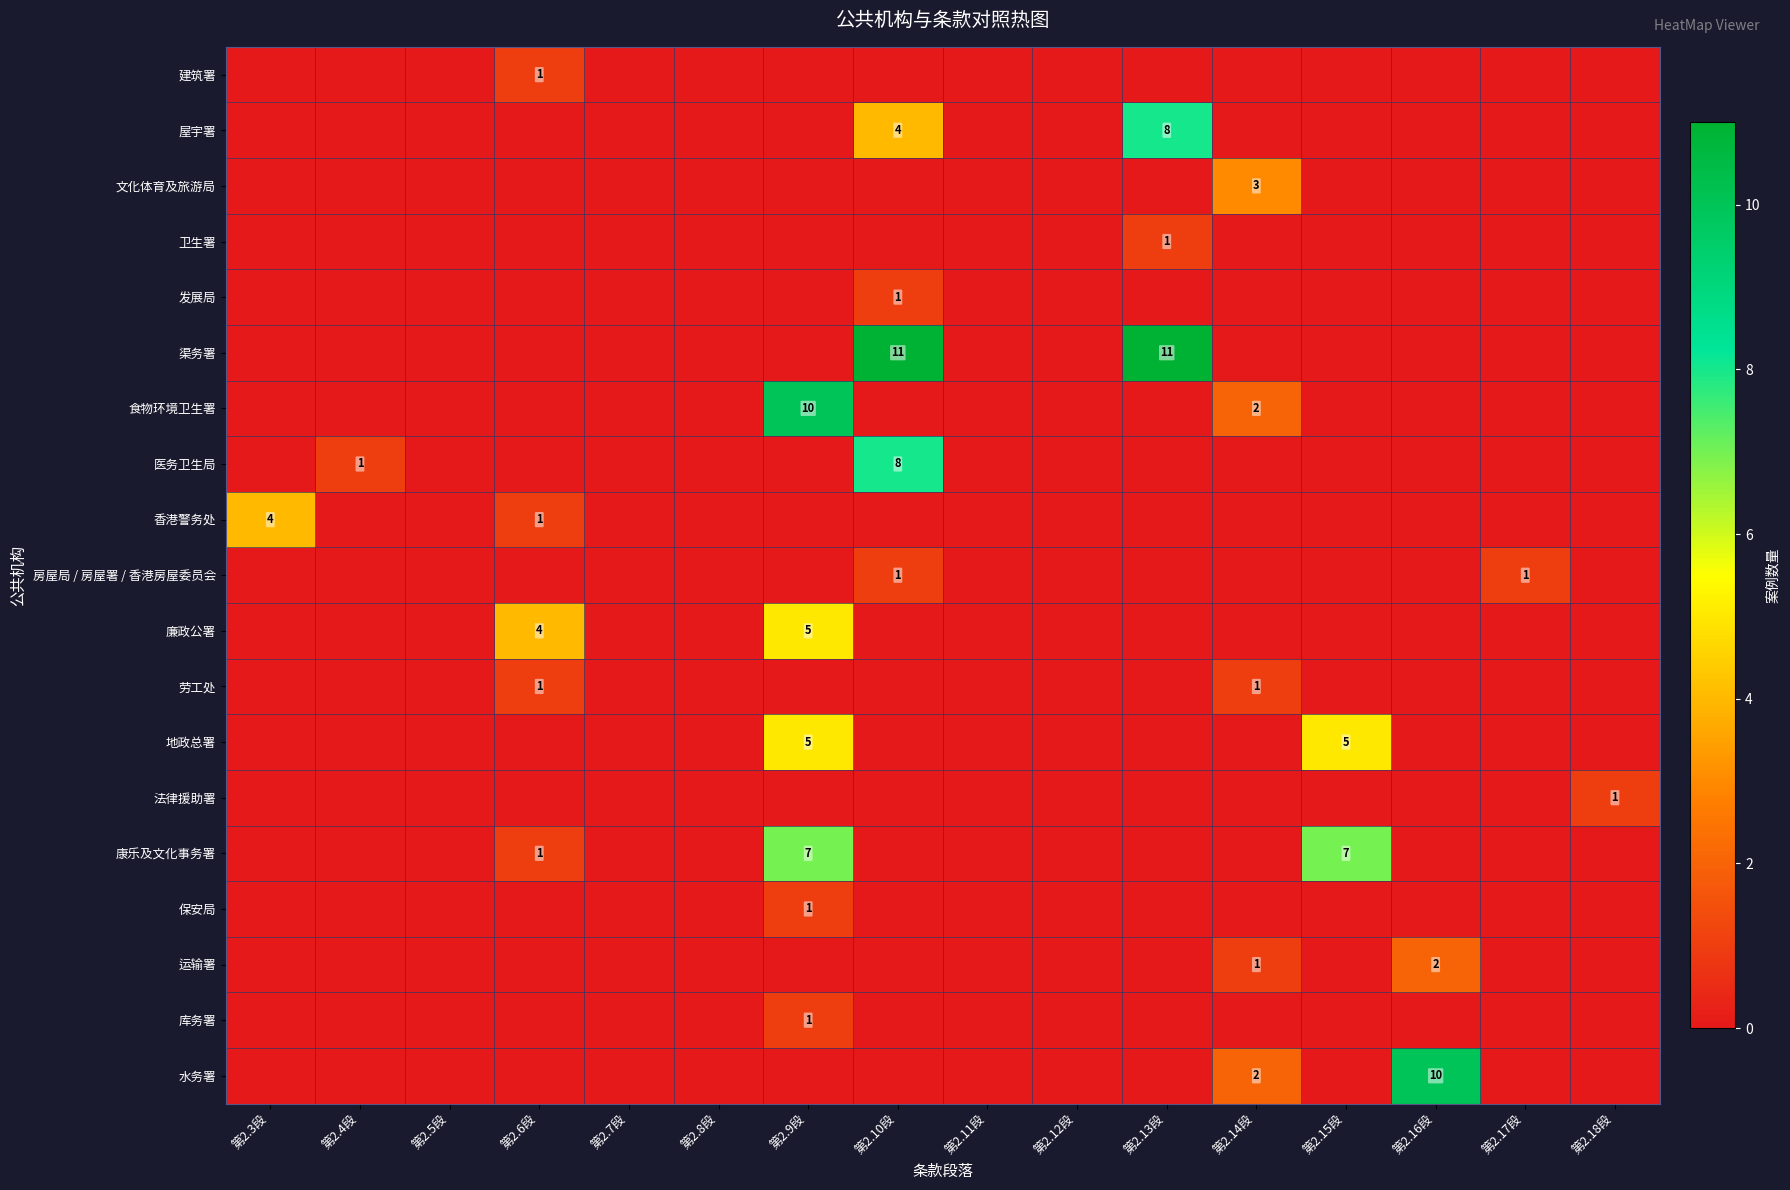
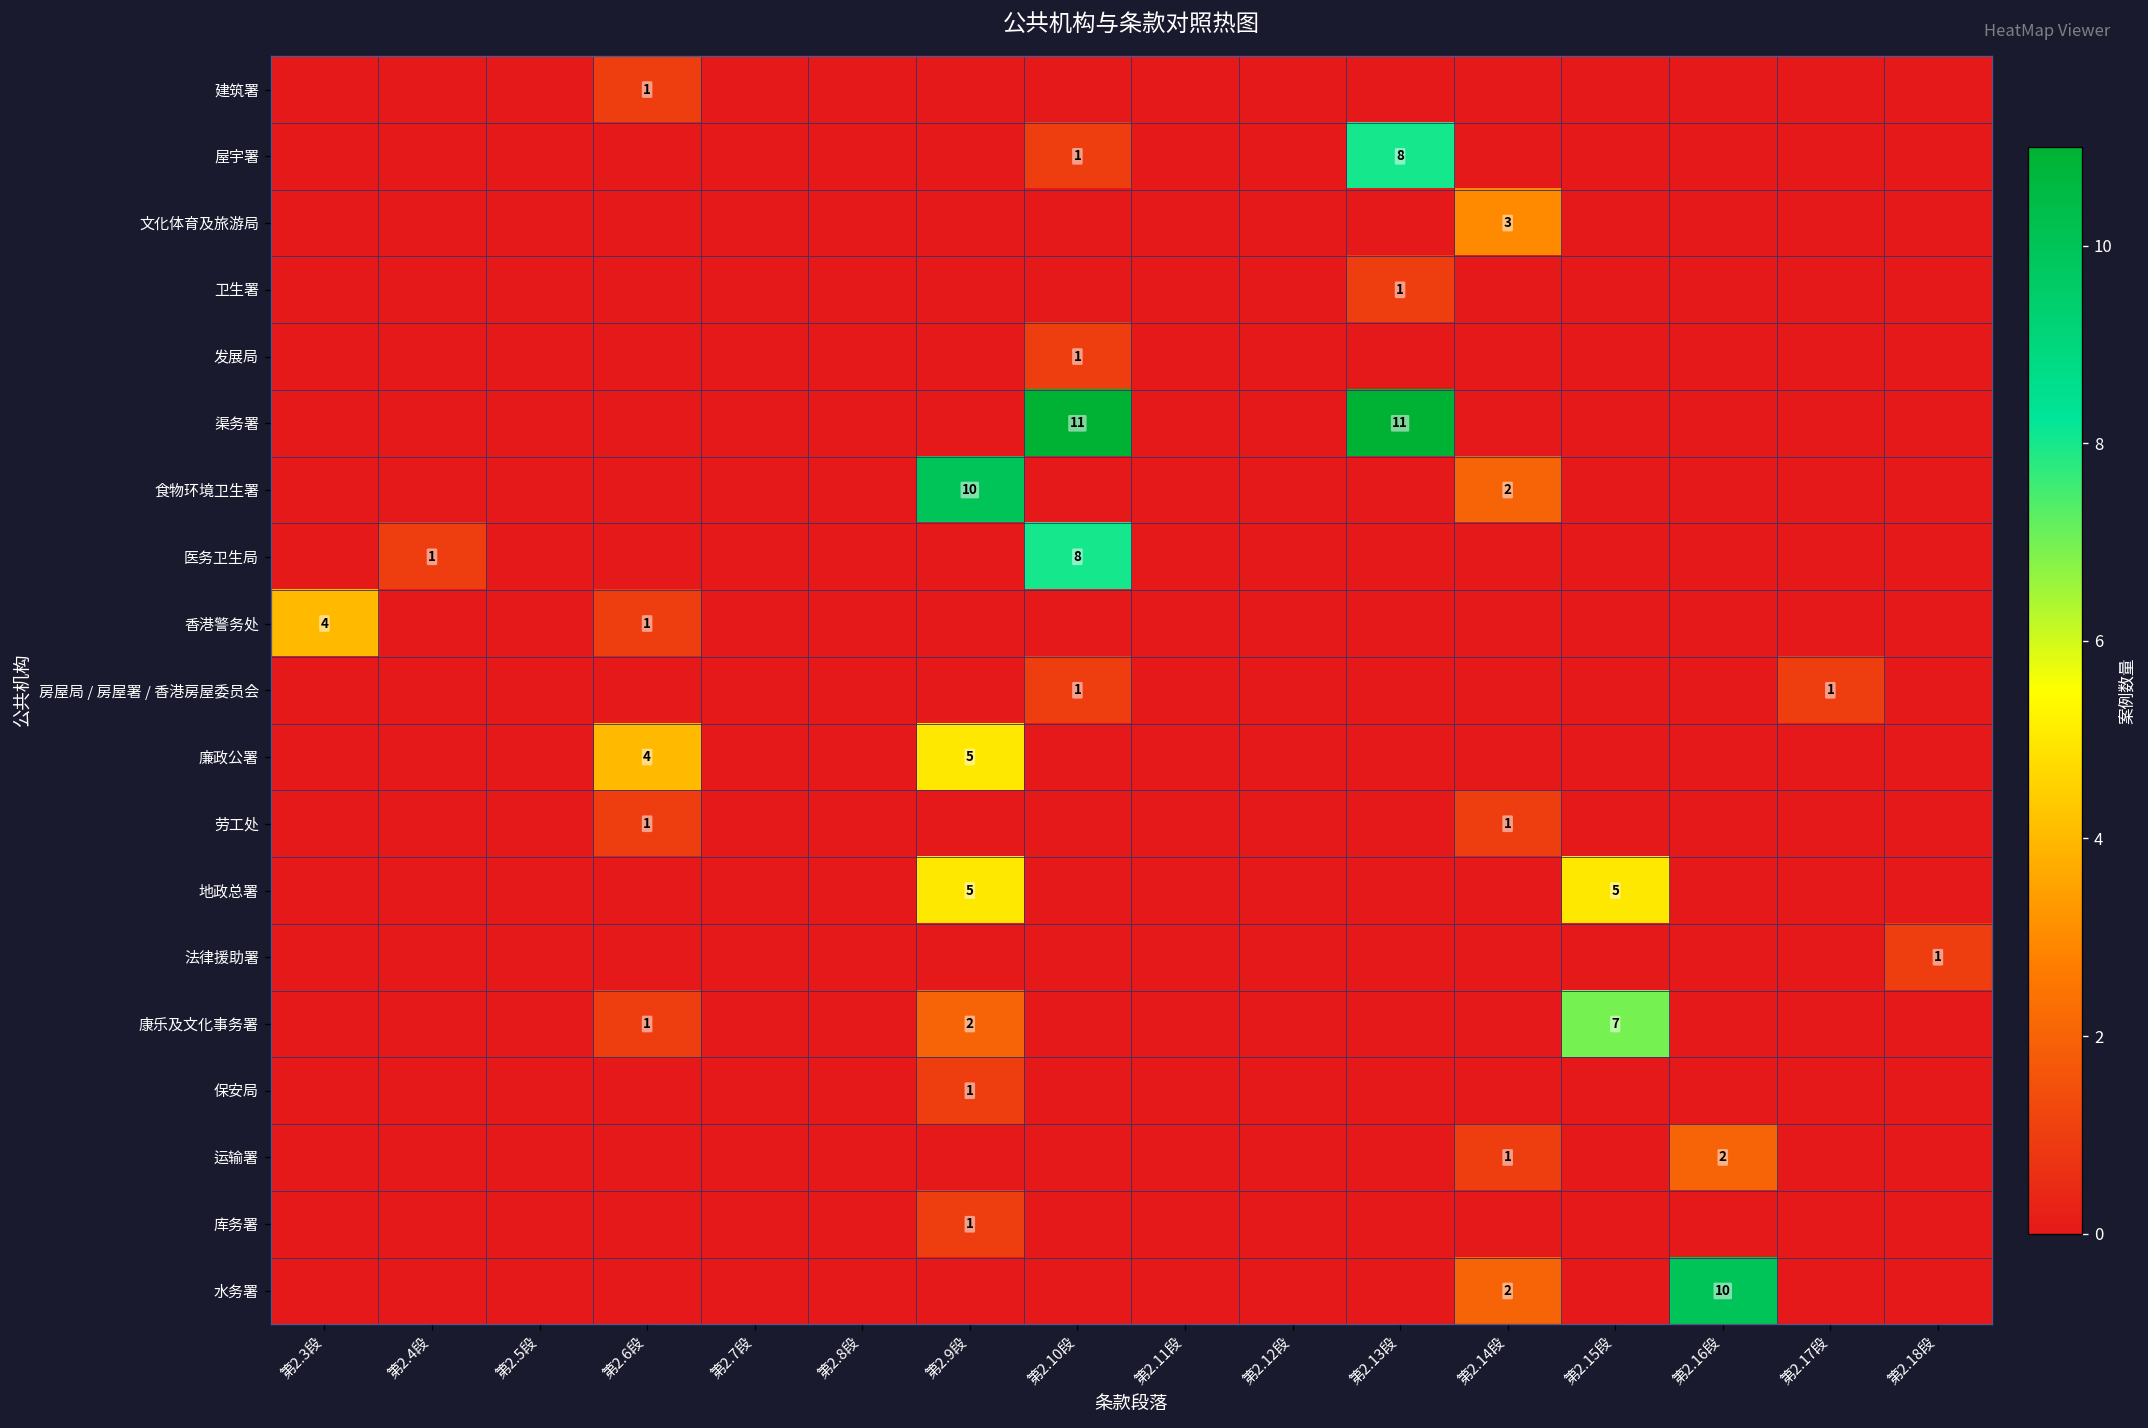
  {
    "屋宇署": {
-     "第2.10段": 4
+     "第2.10段": 1
    },
    "康乐及文化事务署": {
-     "第2.9段": 7
+     "第2.9段": 2
    }
  }
